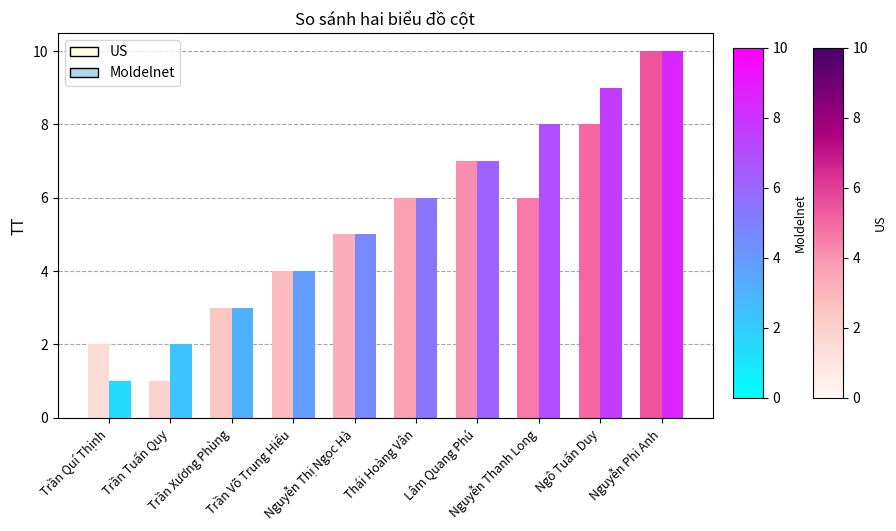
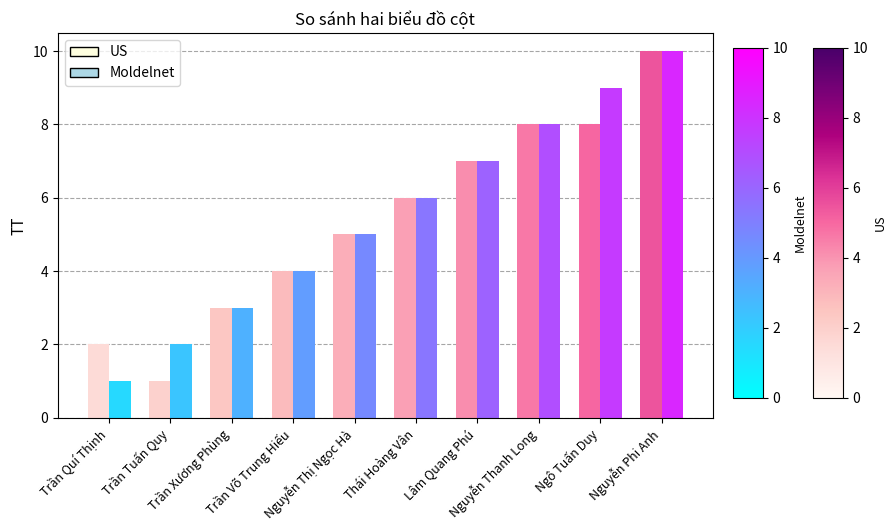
  {
    "US": {
      "Trần Quí Thịnh": 2,
      "Trần Tuấn Quy": 1,
      "Trần Xương Phùng": 3,
      "Trần Võ Trung Hiếu": 4,
      "Nguyễn Thị Ngọc Hà": 5,
      "Thái Hoàng Vân": 6,
      "Lâm Quang Phú": 7,
-     "Nguyễn Thanh Long": 6,
+     "Nguyễn Thanh Long": 8,
      "Ngô Tuấn Duy": 8,
      "Nguyễn Phi Anh": 10
    }
  }
